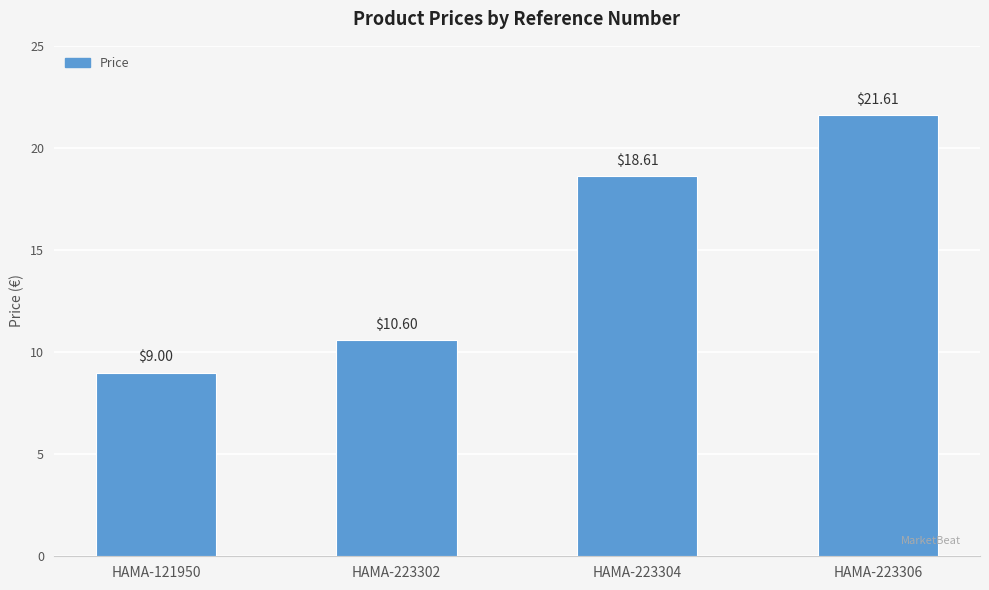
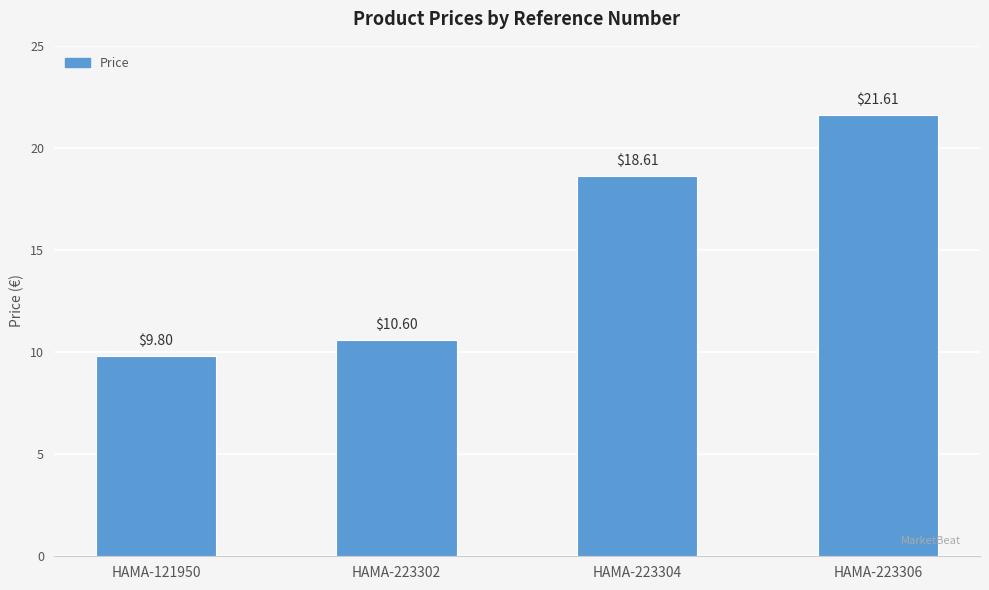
  {
-   "HAMA-121950": "$9.00",
+   "HAMA-121950": "$9.80",
    "HAMA-223302": "$10.60",
    "HAMA-223304": "$18.61",
    "HAMA-223306": "$21.61"
  }
